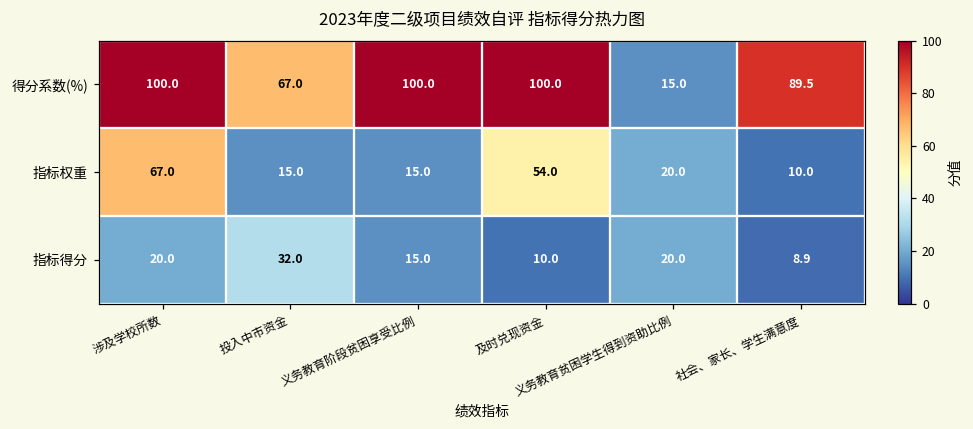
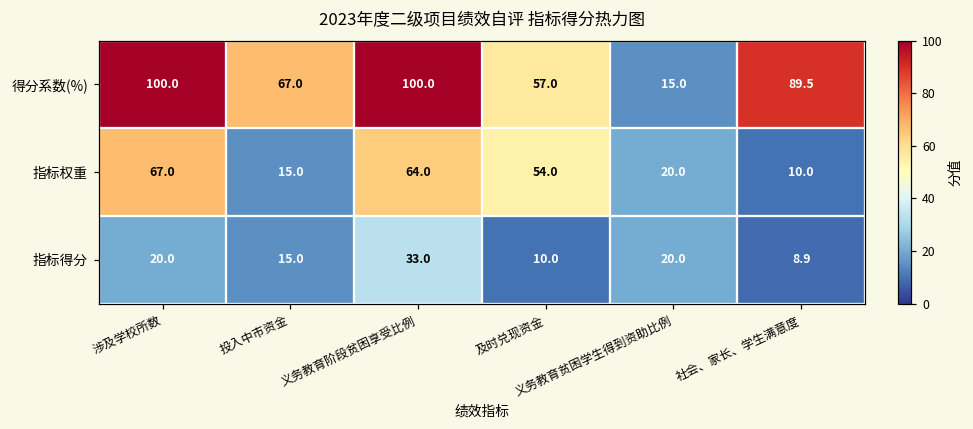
  {
    "得分系数(%)": {
      "涉及学校所数": 100.0,
      "投入中市资金": 67.0,
      "义务教育阶段贫困享受比例": 100.0,
-     "及时兑现资金": 100.0,
+     "及时兑现资金": 57.0,
      "义务教育贫困学生得到资助比例": 15.0,
      "社会、家长、学生满意度": 89.5
    },
    "指标权重": {
      "涉及学校所数": 67.0,
      "投入中市资金": 15.0,
-     "义务教育阶段贫困享受比例": 15.0,
+     "义务教育阶段贫困享受比例": 64.0,
      "及时兑现资金": 54.0,
      "义务教育贫困学生得到资助比例": 20.0,
      "社会、家长、学生满意度": 10.0
    },
    "指标得分": {
      "涉及学校所数": 20.0,
-     "投入中市资金": 32.0,
-     "义务教育阶段贫困享受比例": 15.0,
+     "投入中市资金": 15.0,
+     "义务教育阶段贫困享受比例": 33.0,
      "及时兑现资金": 10.0,
      "义务教育贫困学生得到资助比例": 20.0,
      "社会、家长、学生满意度": 8.9
    }
  }
